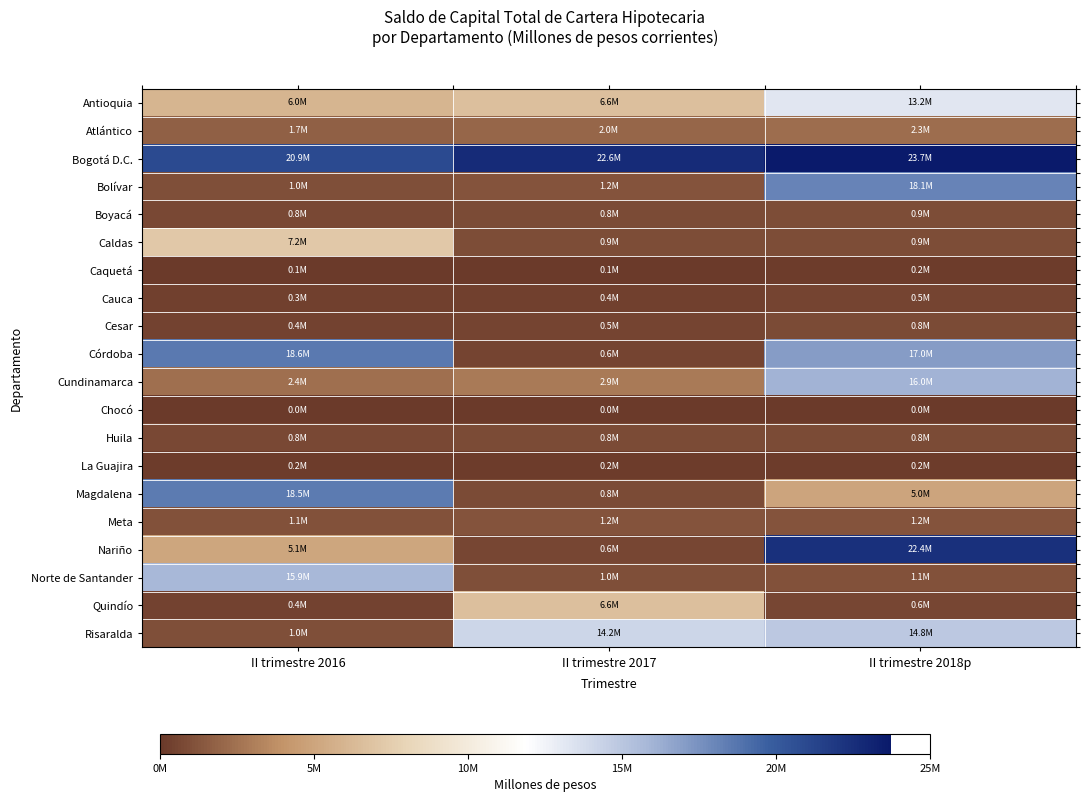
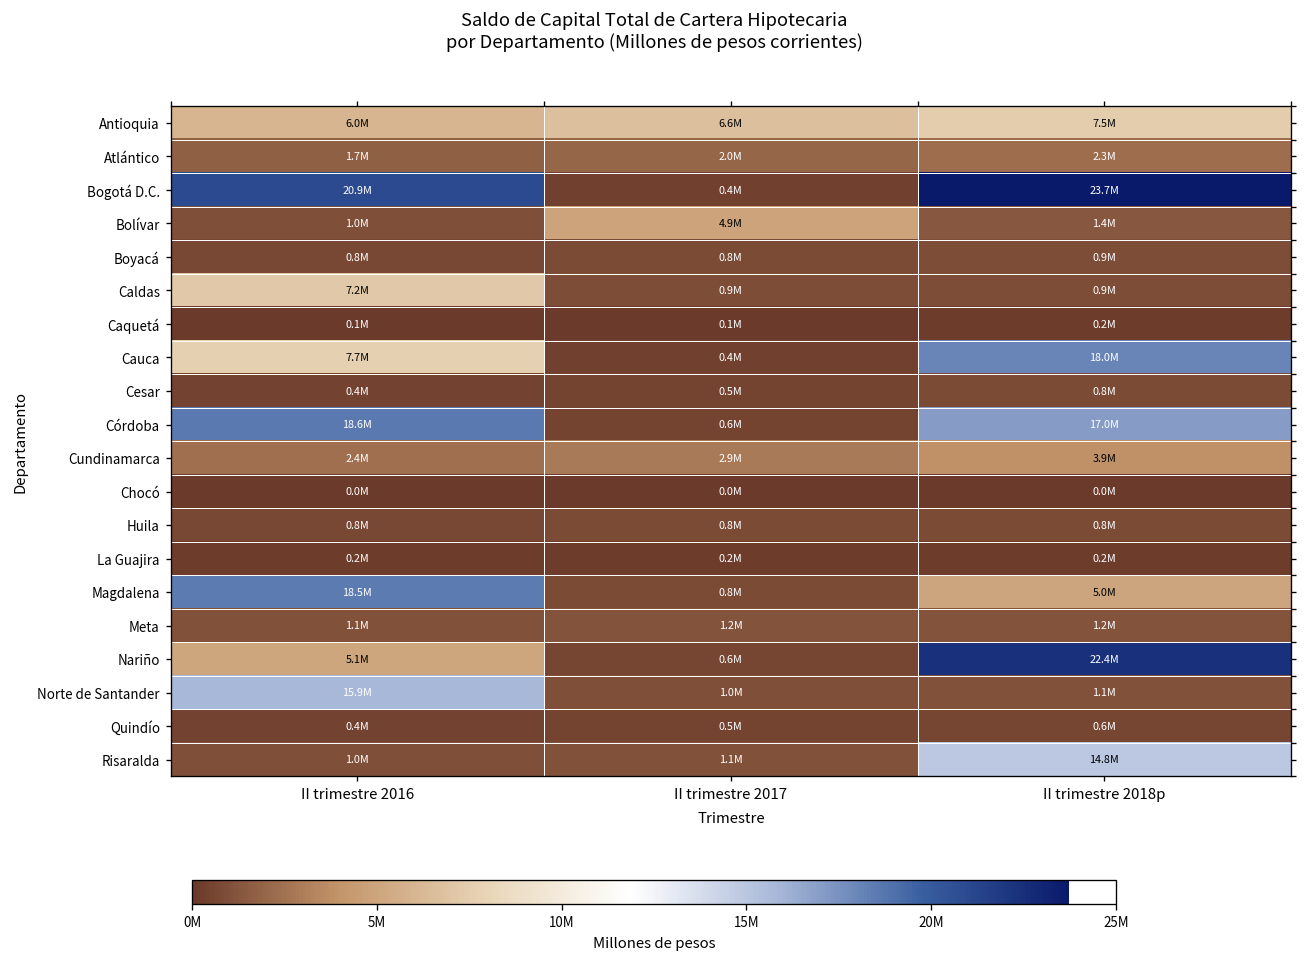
  {
    "Antioquia": {
      "II trimestre 2016": "6.0M",
      "II trimestre 2017": "6.6M",
-     "II trimestre 2018p": "13.2M"
+     "II trimestre 2018p": "7.5M"
    },
    "Atlántico": {
      "II trimestre 2016": "1.7M",
      "II trimestre 2017": "2.0M",
      "II trimestre 2018p": "2.3M"
    },
    "Bogotá D.C.": {
      "II trimestre 2016": "20.9M",
-     "II trimestre 2017": "22.6M",
+     "II trimestre 2017": "0.4M",
      "II trimestre 2018p": "23.7M"
    },
    "Bolívar": {
      "II trimestre 2016": "1.0M",
-     "II trimestre 2017": "1.2M",
-     "II trimestre 2018p": "18.1M"
+     "II trimestre 2017": "4.9M",
+     "II trimestre 2018p": "1.4M"
    },
    "Boyacá": {
      "II trimestre 2016": "0.8M",
      "II trimestre 2017": "0.8M",
      "II trimestre 2018p": "0.9M"
    },
    "Caldas": {
      "II trimestre 2016": "7.2M",
      "II trimestre 2017": "0.9M",
      "II trimestre 2018p": "0.9M"
    },
    "Caquetá": {
      "II trimestre 2016": "0.1M",
      "II trimestre 2017": "0.1M",
      "II trimestre 2018p": "0.2M"
    },
    "Cauca": {
-     "II trimestre 2016": "0.3M",
+     "II trimestre 2016": "7.7M",
      "II trimestre 2017": "0.4M",
-     "II trimestre 2018p": "0.5M"
+     "II trimestre 2018p": "18.0M"
    },
    "Cesar": {
      "II trimestre 2016": "0.4M",
      "II trimestre 2017": "0.5M",
      "II trimestre 2018p": "0.8M"
    },
    "Córdoba": {
      "II trimestre 2016": "18.6M",
      "II trimestre 2017": "0.6M",
      "II trimestre 2018p": "17.0M"
    },
    "Cundinamarca": {
      "II trimestre 2016": "2.4M",
      "II trimestre 2017": "2.9M",
-     "II trimestre 2018p": "16.0M"
+     "II trimestre 2018p": "3.9M"
    },
    "Chocó": {
      "II trimestre 2016": "0.0M",
      "II trimestre 2017": "0.0M",
      "II trimestre 2018p": "0.0M"
    },
    "Huila": {
      "II trimestre 2016": "0.8M",
      "II trimestre 2017": "0.8M",
      "II trimestre 2018p": "0.8M"
    },
    "La Guajira": {
      "II trimestre 2016": "0.2M",
      "II trimestre 2017": "0.2M",
      "II trimestre 2018p": "0.2M"
    },
    "Magdalena": {
      "II trimestre 2016": "18.5M",
      "II trimestre 2017": "0.8M",
      "II trimestre 2018p": "5.0M"
    },
    "Meta": {
      "II trimestre 2016": "1.1M",
      "II trimestre 2017": "1.2M",
      "II trimestre 2018p": "1.2M"
    },
    "Nariño": {
      "II trimestre 2016": "5.1M",
      "II trimestre 2017": "0.6M",
      "II trimestre 2018p": "22.4M"
    },
    "Norte de Santander": {
      "II trimestre 2016": "15.9M",
      "II trimestre 2017": "1.0M",
      "II trimestre 2018p": "1.1M"
    },
    "Quindío": {
      "II trimestre 2016": "0.4M",
-     "II trimestre 2017": "6.6M",
+     "II trimestre 2017": "0.5M",
      "II trimestre 2018p": "0.6M"
    },
    "Risaralda": {
      "II trimestre 2016": "1.0M",
-     "II trimestre 2017": "14.2M",
+     "II trimestre 2017": "1.1M",
      "II trimestre 2018p": "14.8M"
    }
  }
